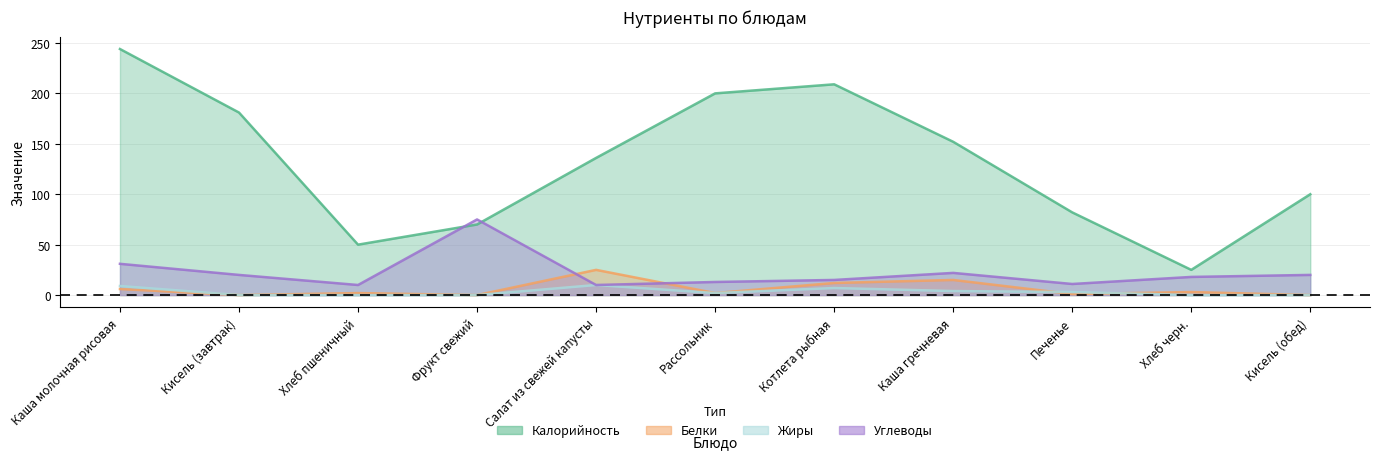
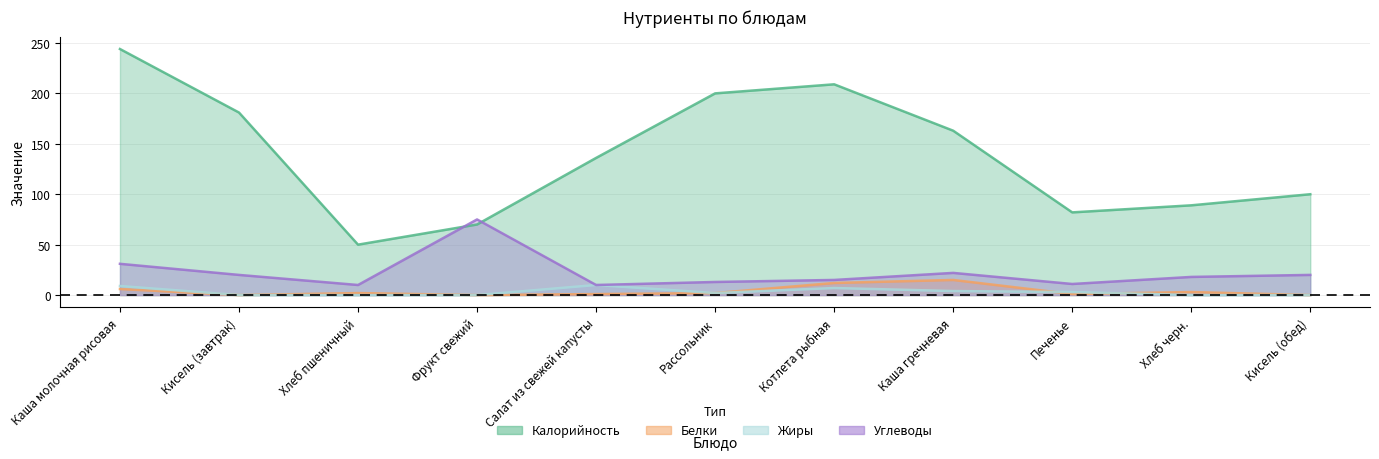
  {
    "Калорийность": {
      "Каша молочная рисовая": 244,
      "Кисель (завтрак)": 181,
      "Хлеб пшеничный": 50,
      "Фрукт свежий": 70,
      "Салат из свежей капусты": 136,
      "Рассольник": 200,
      "Котлета рыбная": 209,
-     "Каша гречневая": 152,
+     "Каша гречневая": 163,
      "Печенье": 82,
-     "Хлеб черн.": 25,
+     "Хлеб черн.": 89,
      "Кисель (обед)": 100
    },
    "Белки": {
      "Каша молочная рисовая": 6,
-     "Салат из свежей капусты": 25,
+     "Салат из свежей капусты": 1,
      "Котлета рыбная": 12,
      "Каша гречневая": 15,
      "Хлеб черн.": 3
    }
  }
